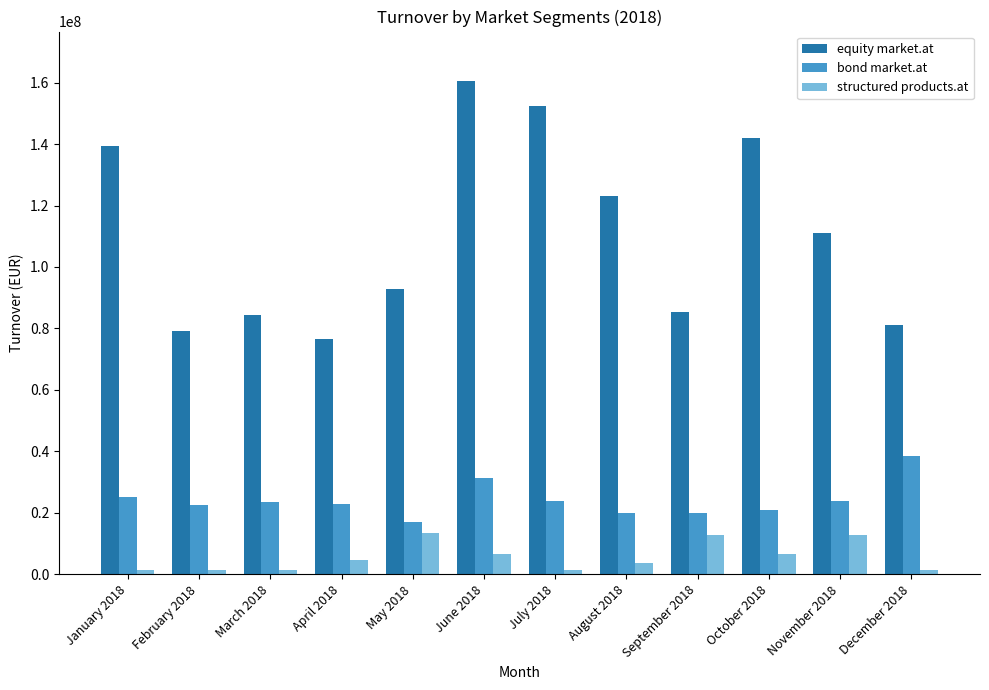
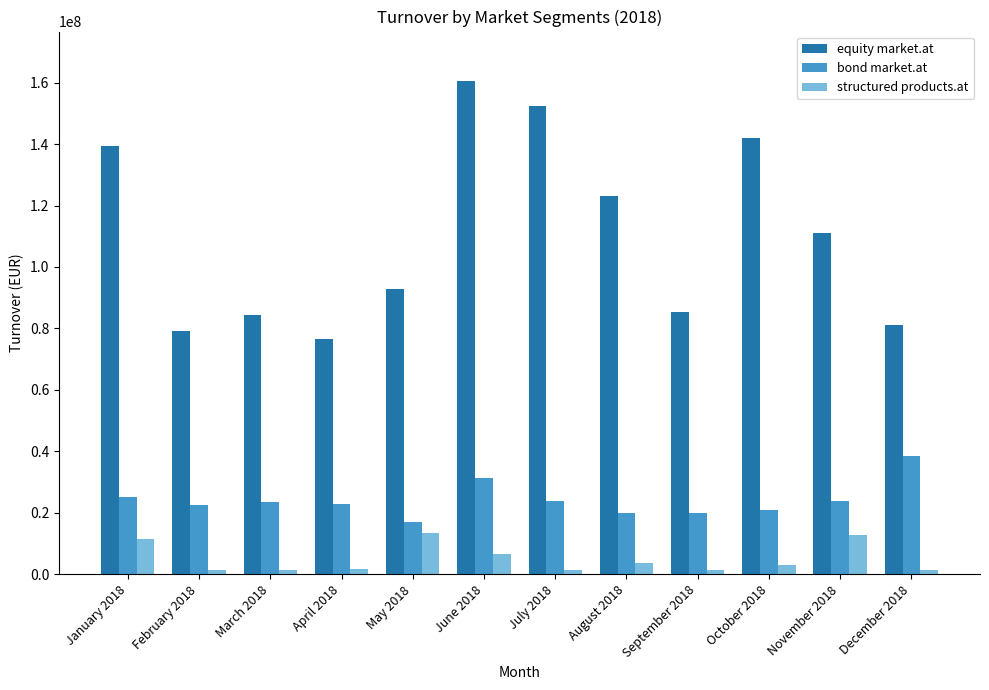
  {
    "structured products.at": {
-     "January 2018": 1000000,
+     "January 2018": 11000000,
      "February 2018": 1000000,
      "March 2018": 1000000,
-     "April 2018": 5000000,
+     "April 2018": 2000000,
      "May 2018": 13000000,
      "June 2018": 7000000,
      "July 2018": 1000000,
      "August 2018": 4000000,
-     "September 2018": 13000000,
-     "October 2018": 7000000,
+     "September 2018": 1000000,
+     "October 2018": 3000000,
      "November 2018": 13000000,
      "December 2018": 1000000
    }
  }
